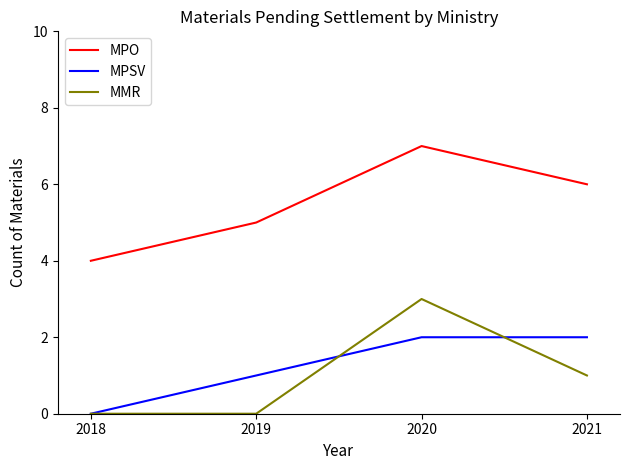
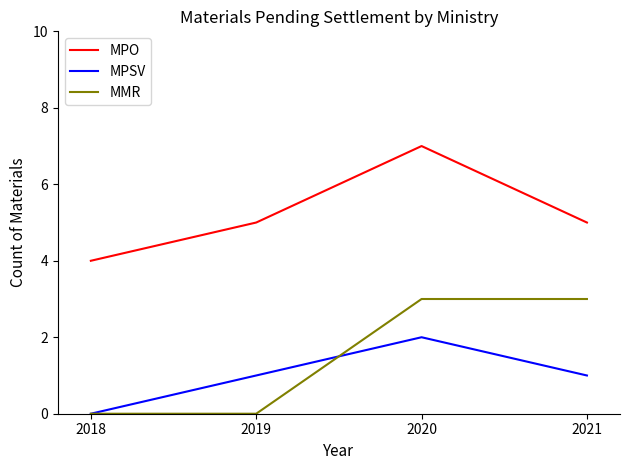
  {
    "MPO": {
      "2018": 4,
      "2019": 5,
      "2020": 7,
-     "2021": 6
+     "2021": 5
    },
    "MPSV": {
      "2019": 1,
      "2020": 2,
-     "2021": 2
+     "2021": 1
    },
    "MMR": {
      "2019": 0,
      "2020": 3,
-     "2021": 1
+     "2021": 3
    }
  }
